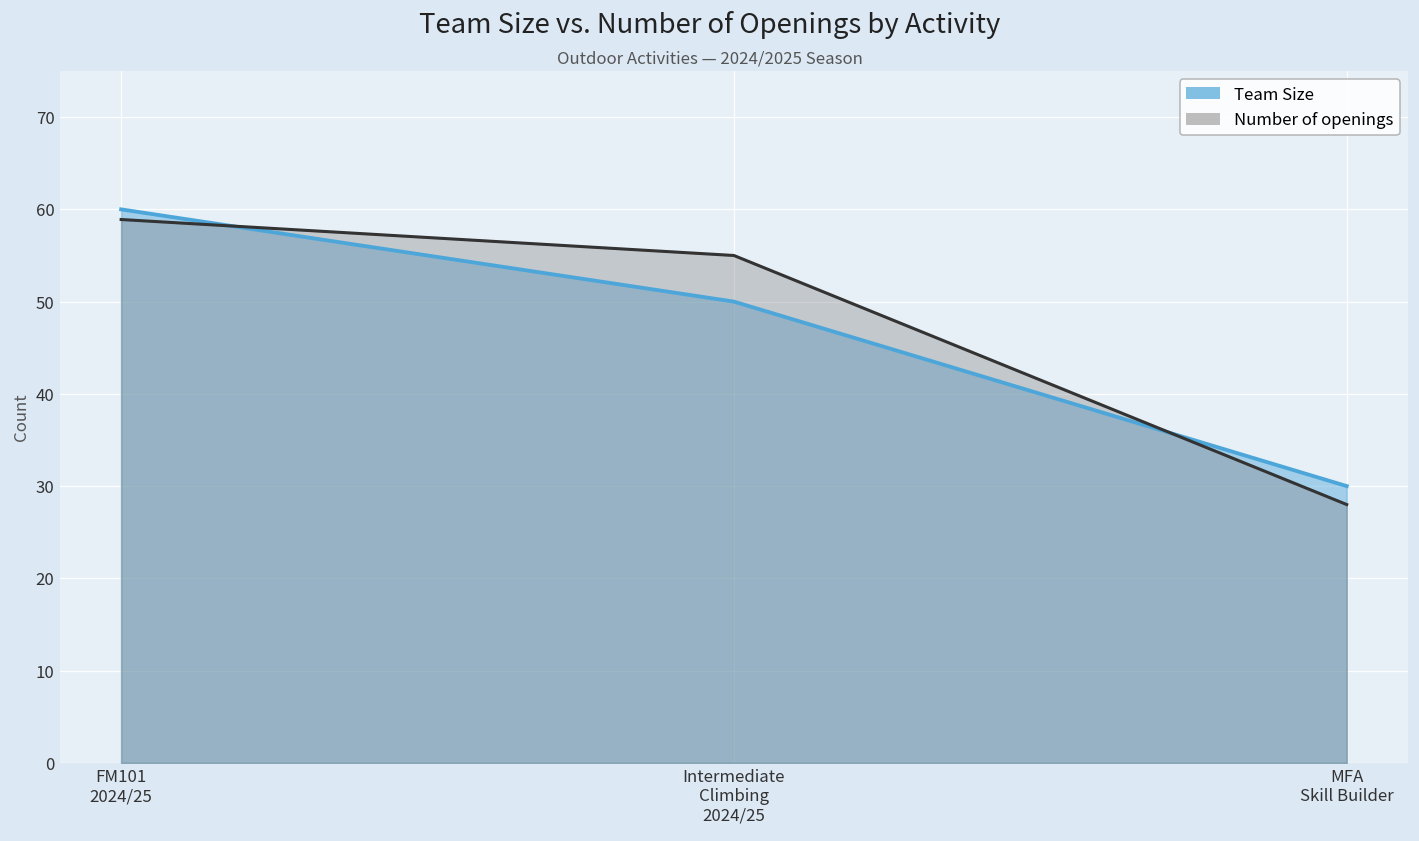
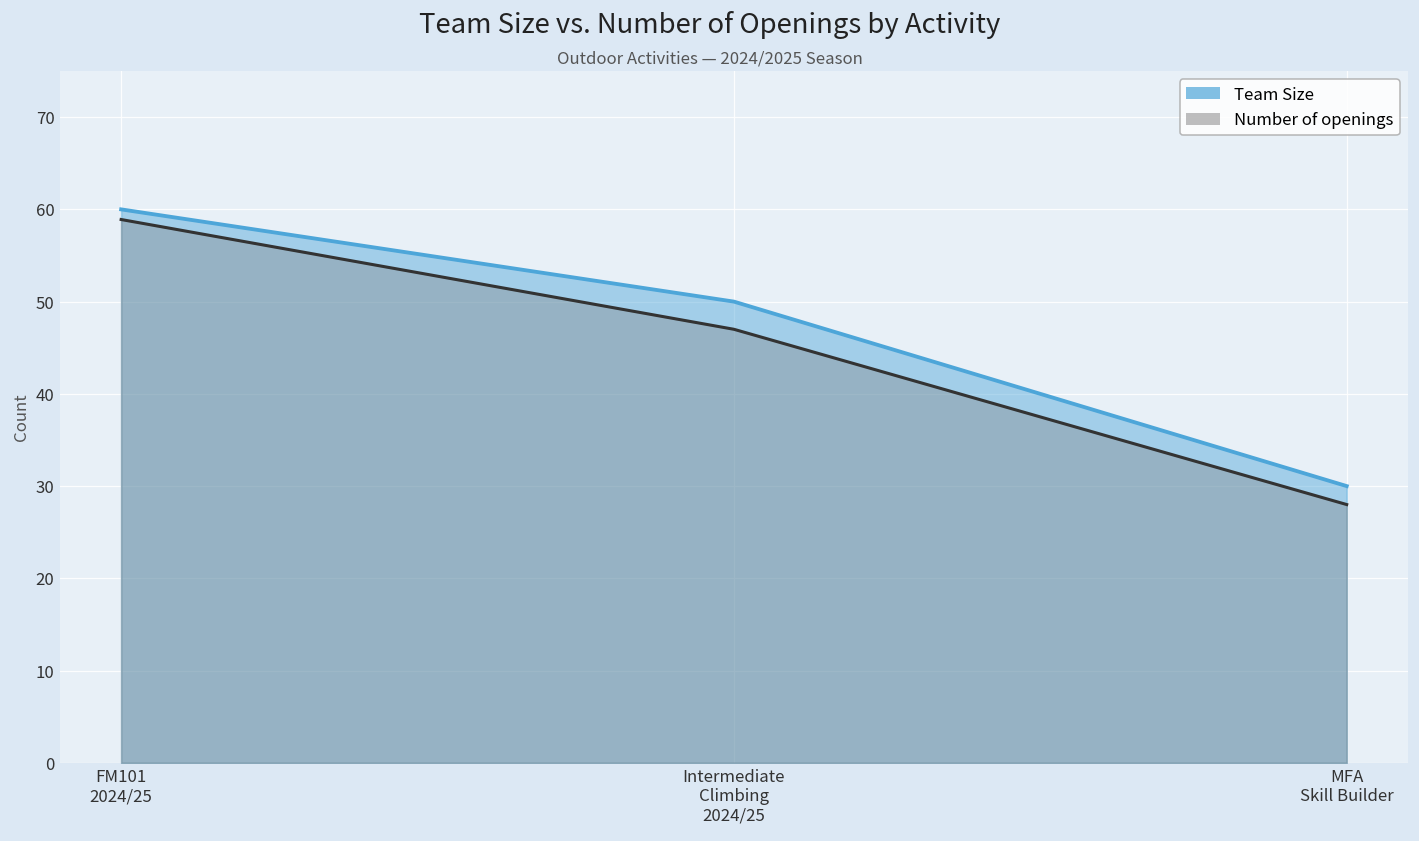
  {
    "Team Size": {
      "FM101 2024/25": 60,
      "Intermediate Climbing 2024/25": 50,
      "MFA Skill Builder": 30
    },
    "Number of openings": {
      "FM101 2024/25": 59,
-     "Intermediate Climbing 2024/25": 55,
+     "Intermediate Climbing 2024/25": 47,
      "MFA Skill Builder": 28
    }
  }
